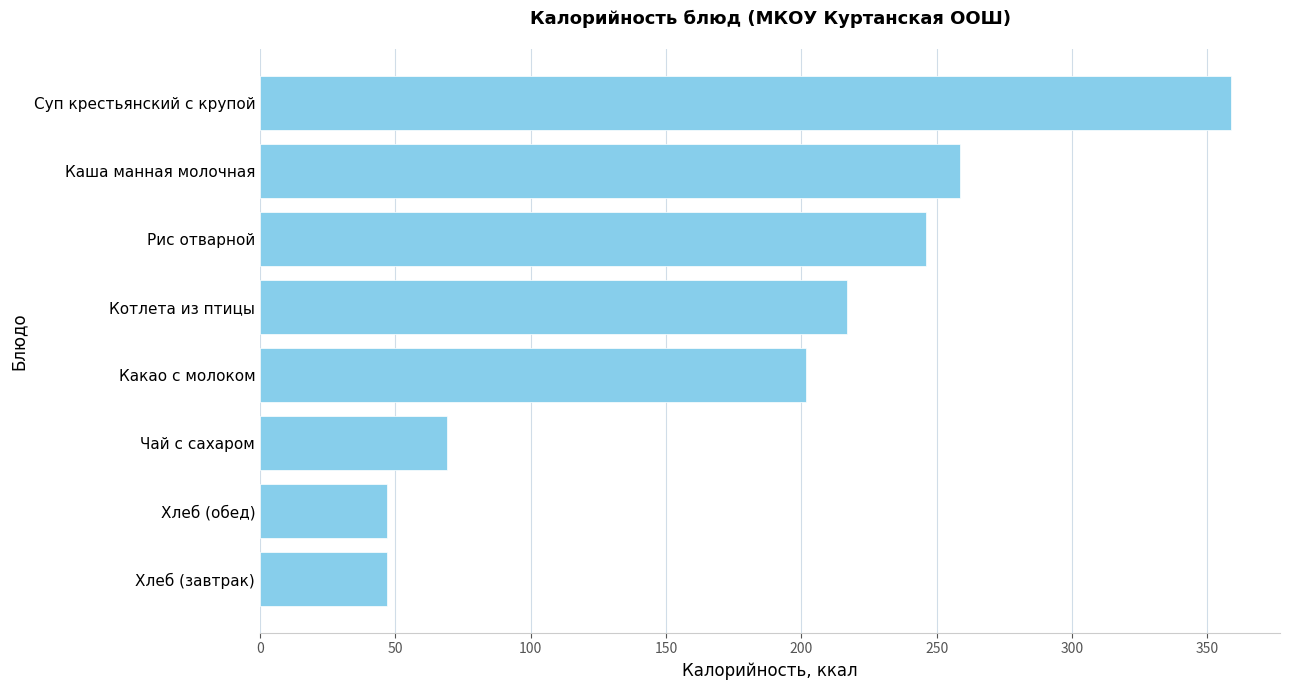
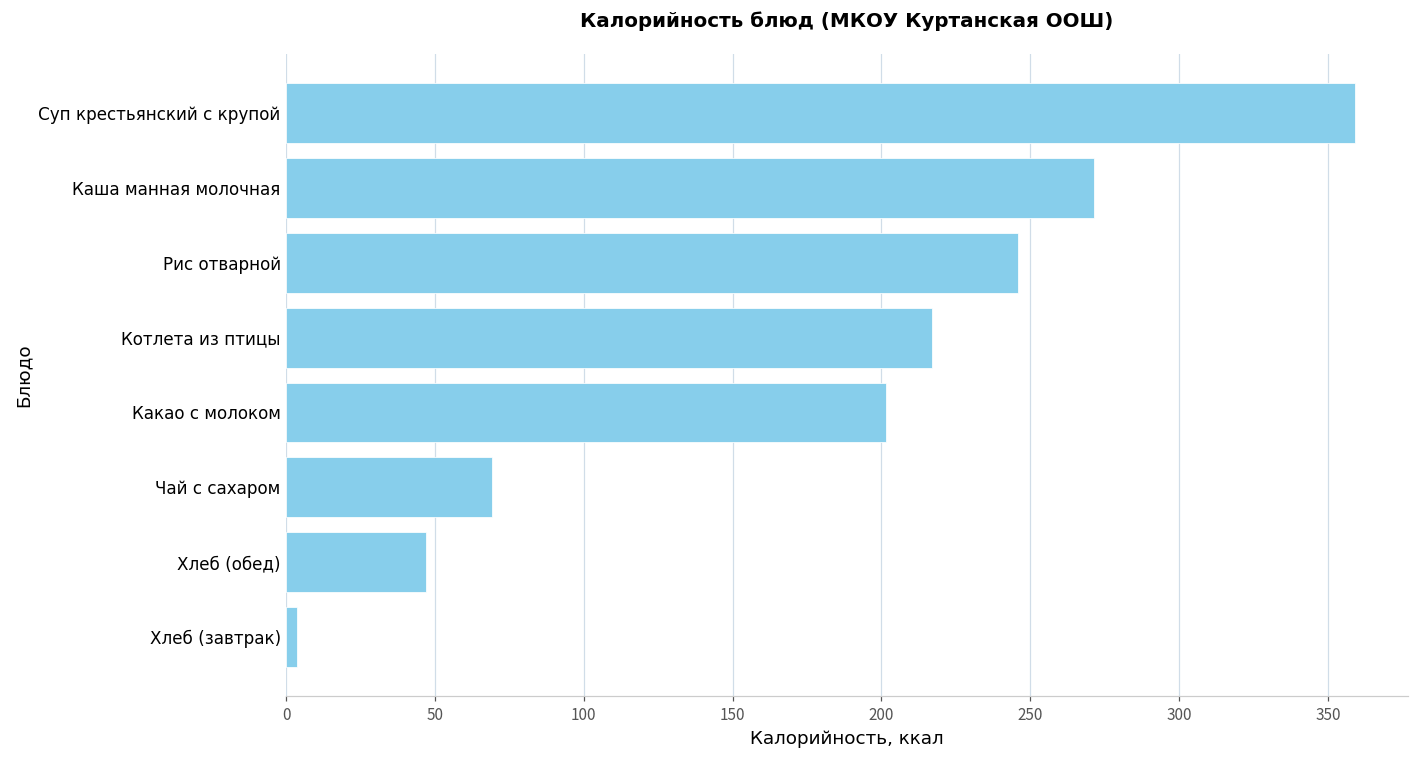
  {
    "Суп крестьянский с крупой": 359,
-   "Каша манная молочная": 259,
+   "Каша манная молочная": 271,
    "Рис отварной": 246,
    "Котлета из птицы": 217,
    "Какао с молоком": 202,
    "Чай с сахаром": 69,
    "Хлеб (обед)": 47,
-   "Хлеб (завтрак)": 47
+   "Хлеб (завтрак)": 4
  }
